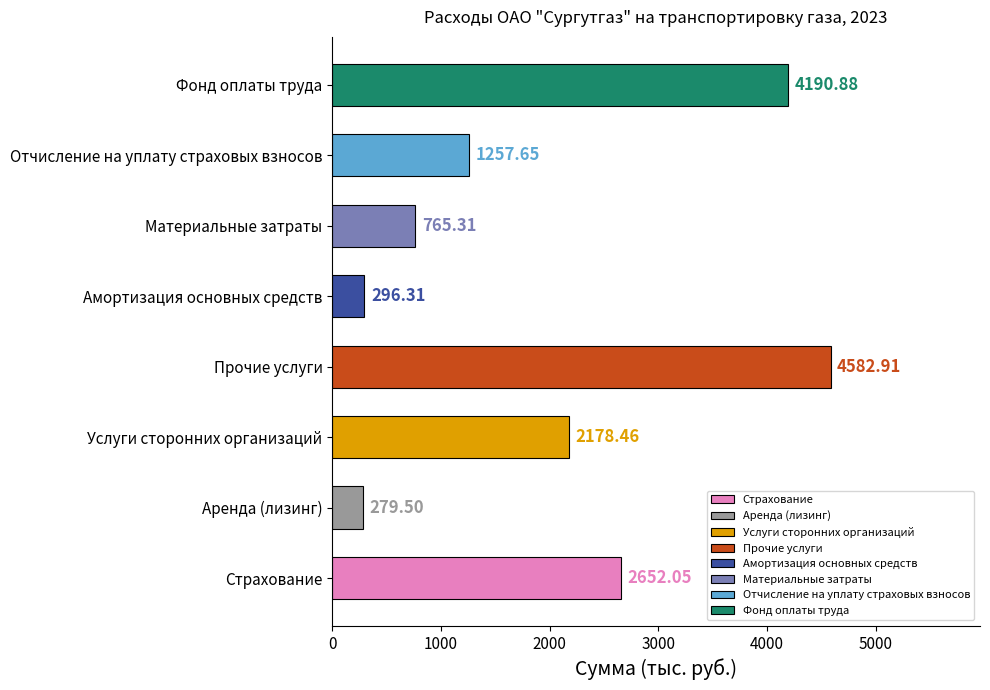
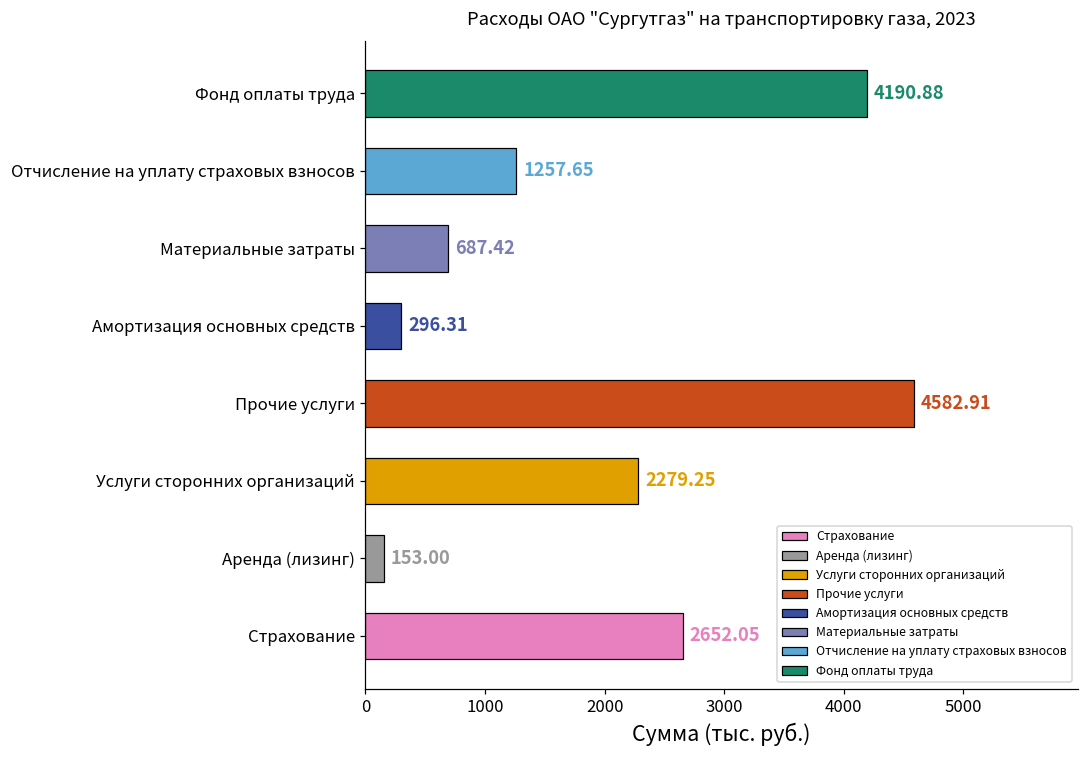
  {
    "Фонд оплаты труда": 4190.88,
    "Отчисление на уплату страховых взносов": 1257.65,
-   "Материальные затраты": 765.31,
+   "Материальные затраты": 687.42,
    "Амортизация основных средств": 296.31,
    "Прочие услуги": 4582.91,
-   "Услуги сторонних организаций": 2178.46,
-   "Аренда (лизинг)": 279.50,
+   "Услуги сторонних организаций": 2279.25,
+   "Аренда (лизинг)": 153.00,
    "Страхование": 2652.05
  }
